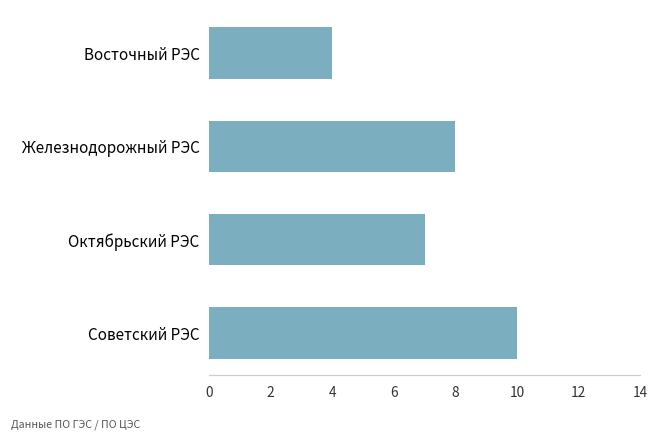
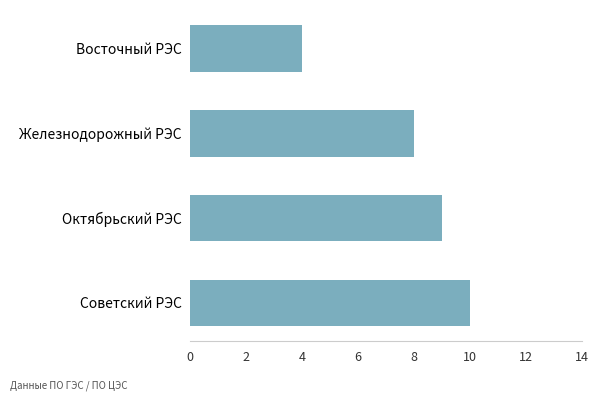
  {
    "Восточный РЭС": 4,
    "Железнодорожный РЭС": 8,
-   "Октябрьский РЭС": 7,
+   "Октябрьский РЭС": 9,
    "Советский РЭС": 10
  }
